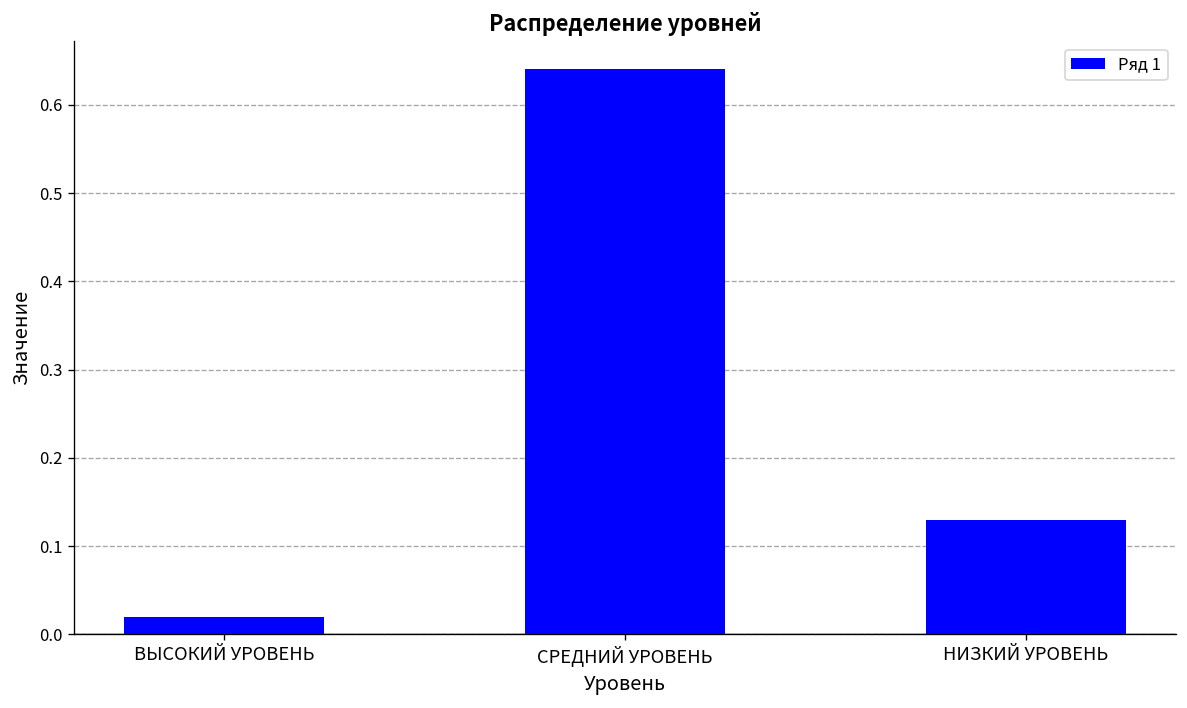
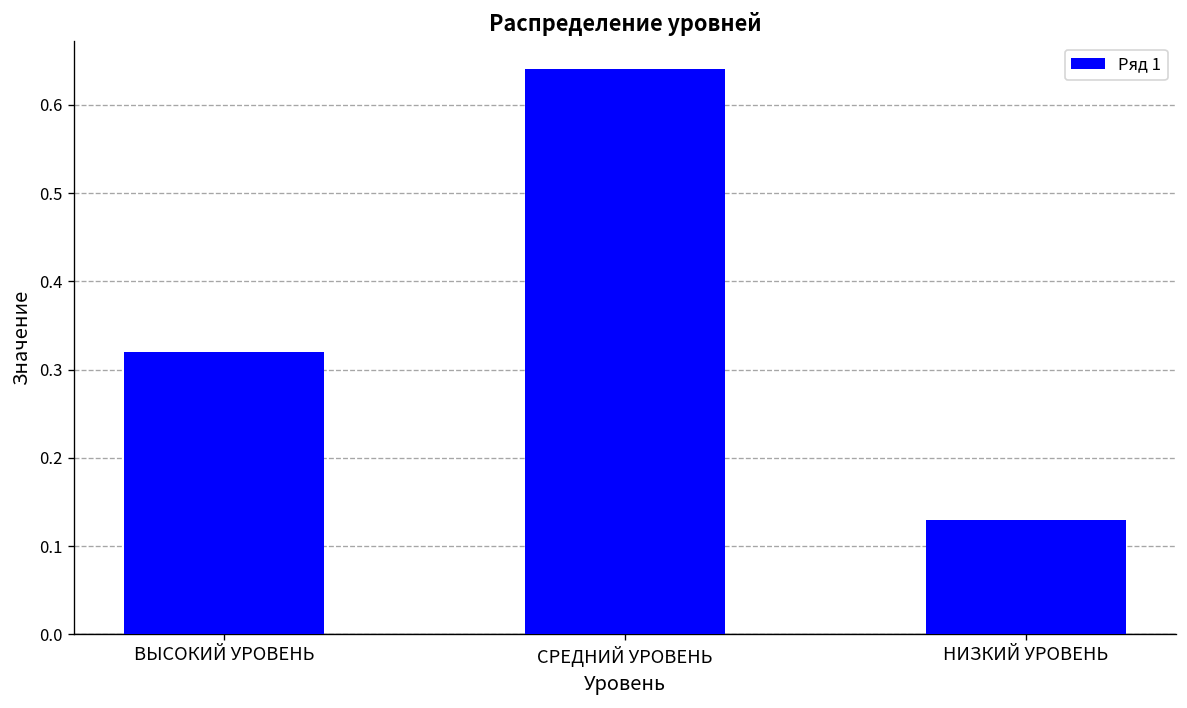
  {
-   "ВЫСОКИЙ УРОВЕНЬ": 0.02,
+   "ВЫСОКИЙ УРОВЕНЬ": 0.32,
    "СРЕДНИЙ УРОВЕНЬ": 0.64,
    "НИЗКИЙ УРОВЕНЬ": 0.13
  }
